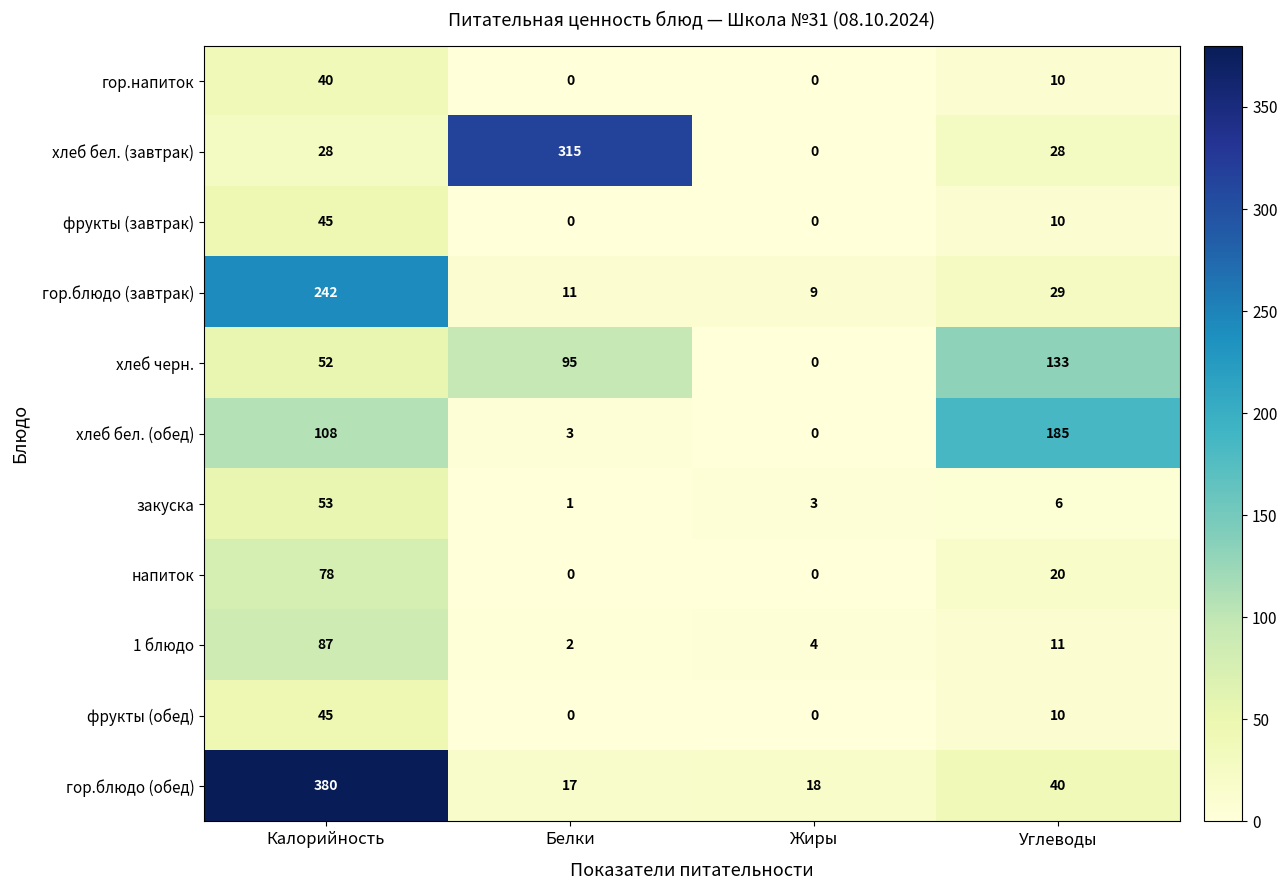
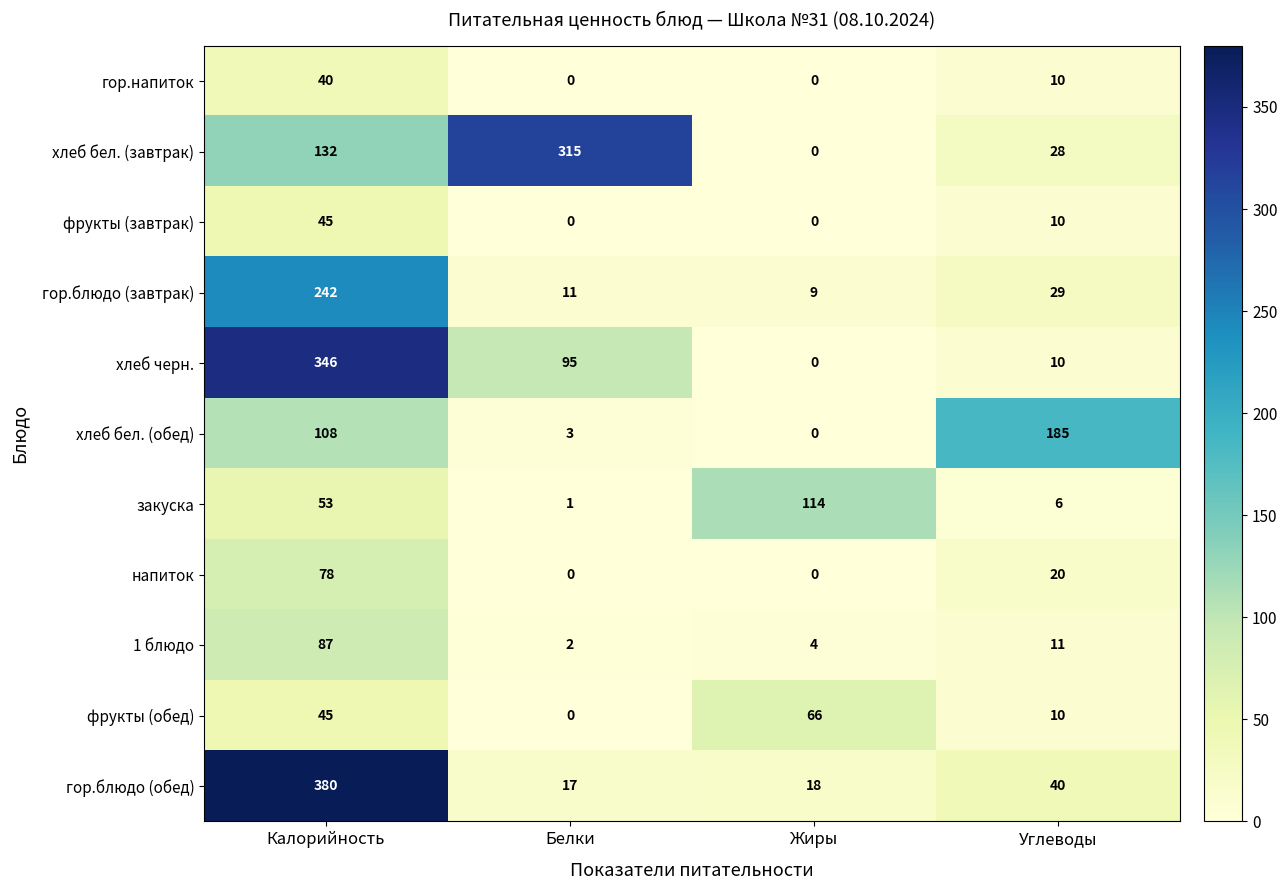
  {
    "гор.напиток": {
      "Калорийность": 40,
      "Белки": 0,
      "Жиры": 0,
      "Углеводы": 10
    },
    "хлеб бел. (завтрак)": {
-     "Калорийность": 28,
+     "Калорийность": 132,
      "Белки": 315,
      "Жиры": 0,
      "Углеводы": 28
    },
    "фрукты (завтрак)": {
      "Калорийность": 45,
      "Белки": 0,
      "Жиры": 0,
      "Углеводы": 10
    },
    "гор.блюдо (завтрак)": {
      "Калорийность": 242,
      "Белки": 11,
      "Жиры": 9,
      "Углеводы": 29
    },
    "хлеб черн.": {
-     "Калорийность": 52,
+     "Калорийность": 346,
      "Белки": 95,
      "Жиры": 0,
-     "Углеводы": 133
+     "Углеводы": 10
    },
    "хлеб бел. (обед)": {
      "Калорийность": 108,
      "Белки": 3,
      "Жиры": 0,
      "Углеводы": 185
    },
    "закуска": {
      "Калорийность": 53,
      "Белки": 1,
-     "Жиры": 3,
+     "Жиры": 114,
      "Углеводы": 6
    },
    "напиток": {
      "Калорийность": 78,
      "Белки": 0,
      "Жиры": 0,
      "Углеводы": 20
    },
    "1 блюдо": {
      "Калорийность": 87,
      "Белки": 2,
      "Жиры": 4,
      "Углеводы": 11
    },
    "фрукты (обед)": {
      "Калорийность": 45,
      "Белки": 0,
-     "Жиры": 0,
+     "Жиры": 66,
      "Углеводы": 10
    },
    "гор.блюдо (обед)": {
      "Калорийность": 380,
      "Белки": 17,
      "Жиры": 18,
      "Углеводы": 40
    }
  }
